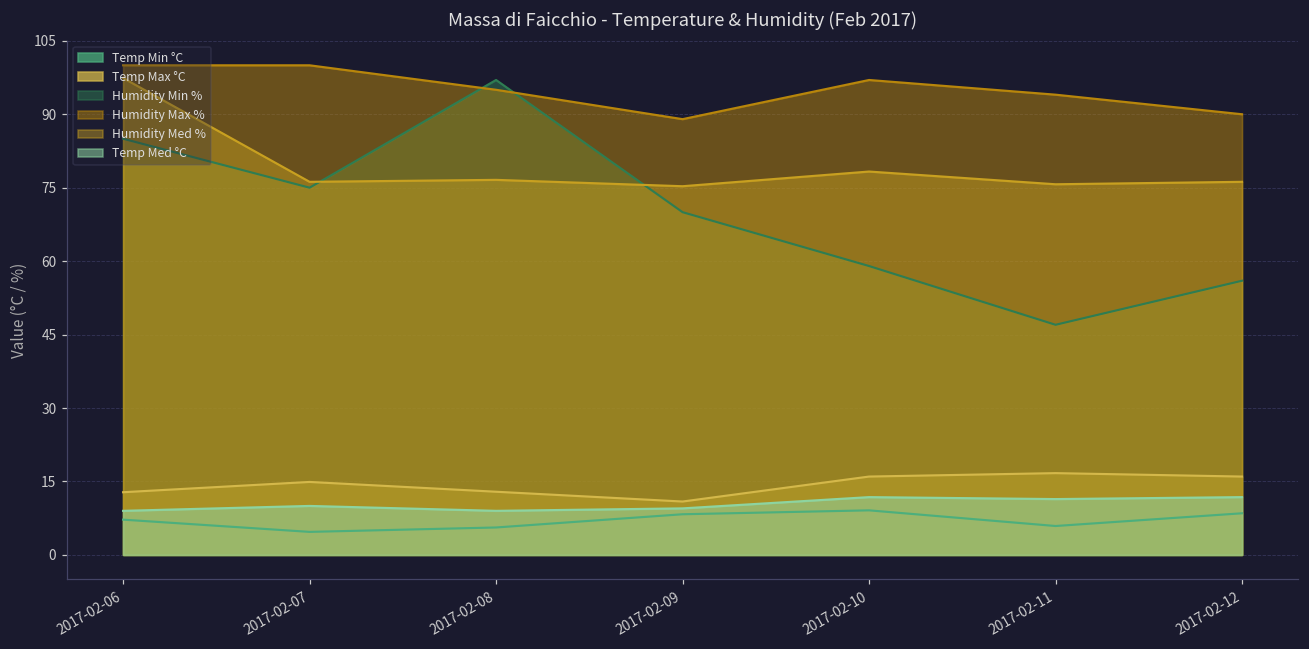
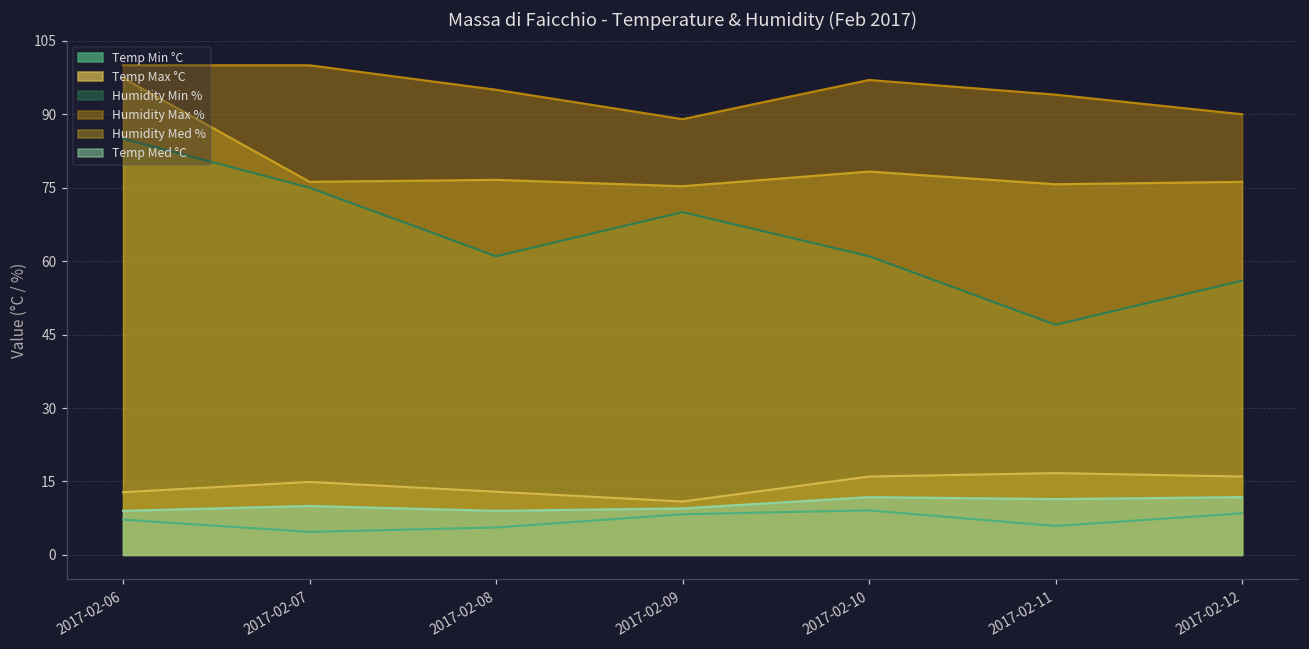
  {
    "Humidity Min %": {
      "2017-02-07": 75,
-     "2017-02-08": 97,
+     "2017-02-08": 61,
      "2017-02-09": 70,
-     "2017-02-10": 59,
+     "2017-02-10": 61,
      "2017-02-11": 47,
      "2017-02-12": 56
    }
  }
